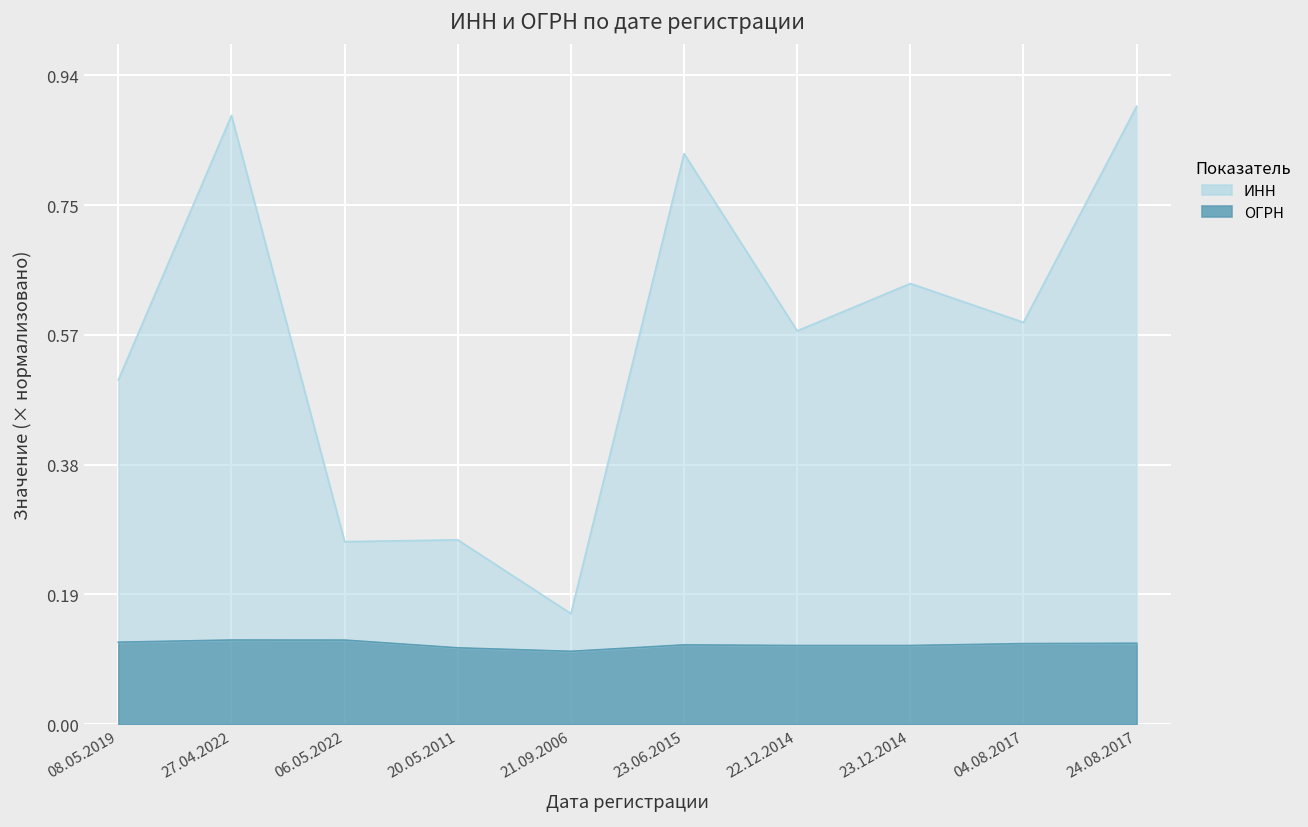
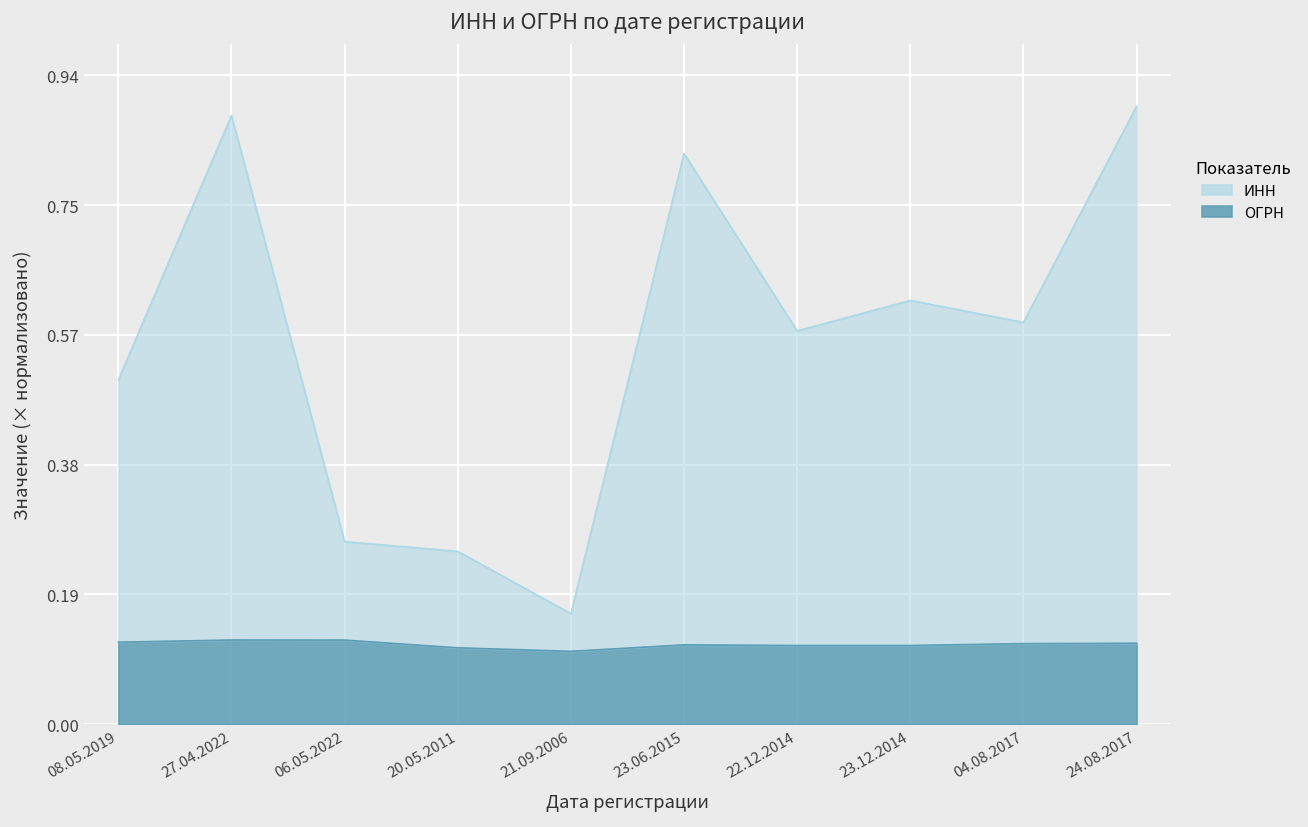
  {
    "ОГРН": {
      "08.05.2019": 0.12,
      "27.04.2022": 0.12,
      "06.05.2022": 0.12,
      "20.05.2011": 0.11,
      "21.09.2006": 0.11,
      "23.06.2015": 0.12,
      "22.12.2014": 0.11,
      "23.12.2014": 0.11,
      "04.08.2017": 0.12,
      "24.08.2017": 0.12
    },
    "ИНН": {
      "08.05.2019": 0.38,
      "27.04.2022": 0.76,
      "06.05.2022": 0.14,
-     "20.05.2011": 0.16,
+     "20.05.2011": 0.14,
      "21.09.2006": 0.05,
      "23.06.2015": 0.71,
      "22.12.2014": 0.46,
-     "23.12.2014": 0.53,
+     "23.12.2014": 0.50,
      "04.08.2017": 0.47,
      "24.08.2017": 0.78
    }
  }
